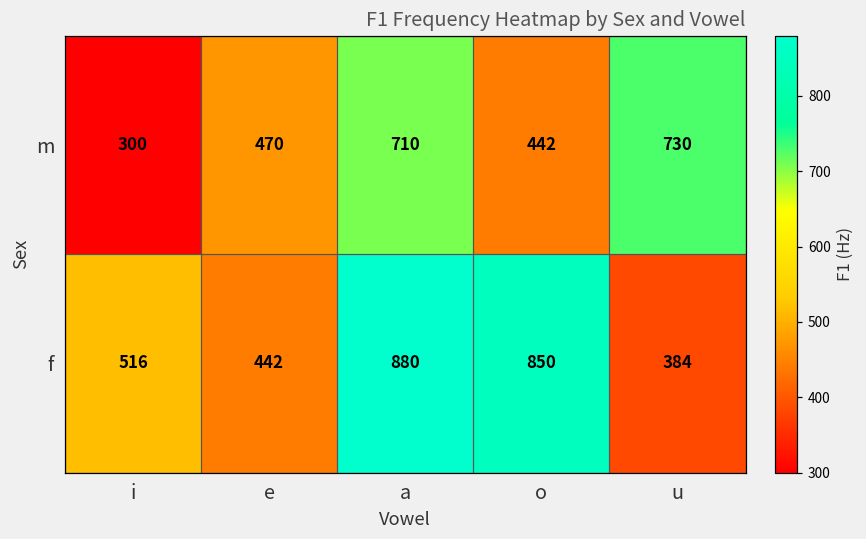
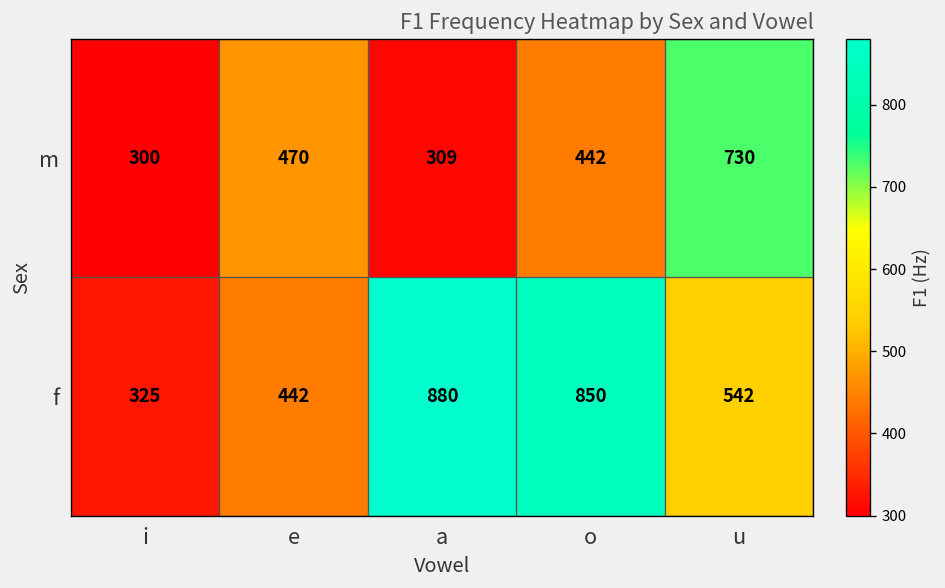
  {
    "m": {
      "i": 300,
      "e": 470,
-     "a": 710,
+     "a": 309,
      "o": 442,
      "u": 730
    },
    "f": {
-     "i": 516,
+     "i": 325,
      "e": 442,
      "a": 880,
      "o": 850,
-     "u": 384
+     "u": 542
    }
  }
